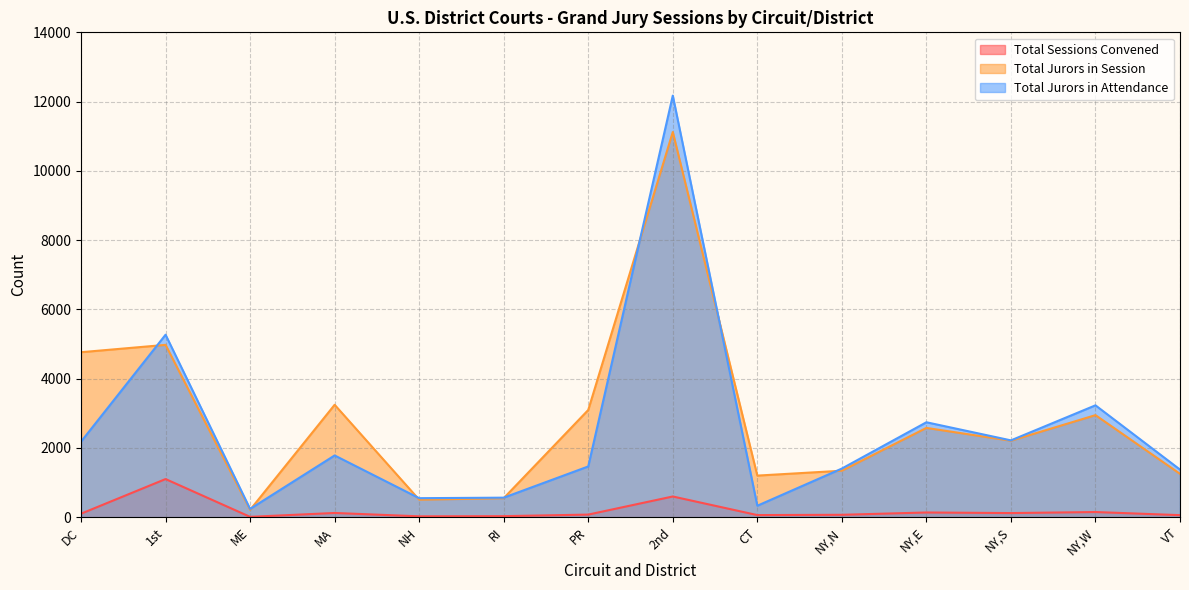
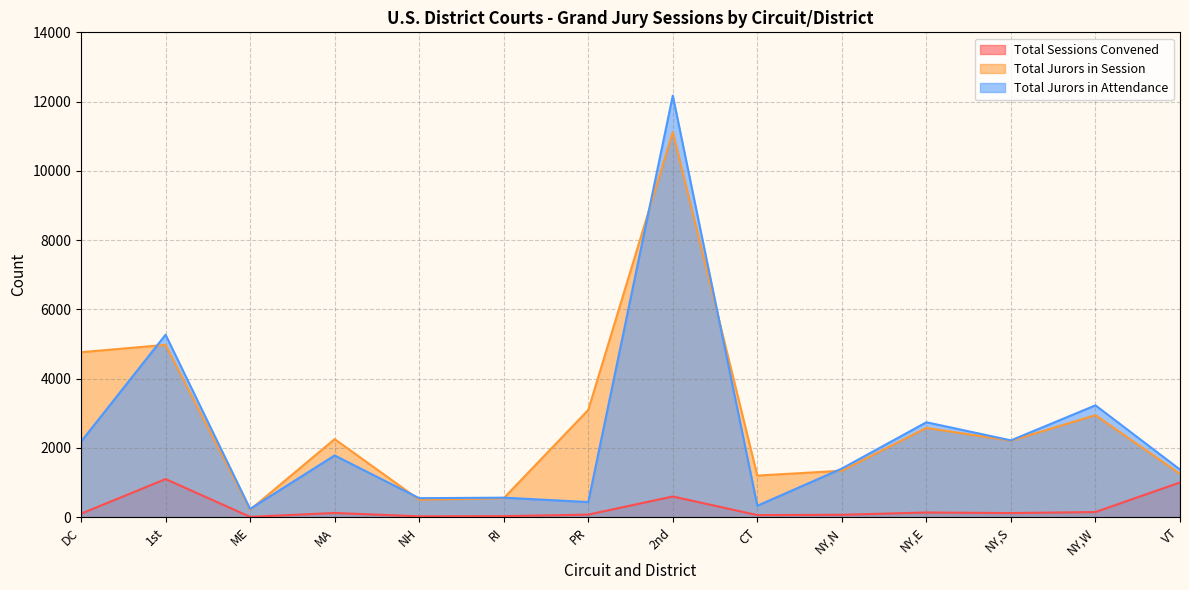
  {
    "Total Sessions Convened": {
      "DC": 100,
      "1st": 1100,
      "ME": 0,
      "MA": 100,
      "NH": 0,
      "RI": 0,
      "PR": 100,
      "2nd": 600,
      "CT": 100,
      "NY,N": 100,
      "NY,E": 100,
      "NY,S": 100,
      "NY,W": 200,
-     "VT": 100
+     "VT": 1000
    },
    "Total Jurors in Session": {
      "DC": 4800,
      "1st": 5000,
-     "MA": 3200,
+     "MA": 2300,
      "PR": 3100,
      "2nd": 11100,
      "CT": 1200,
      "NY,E": 2600,
      "NY,W": 2900,
      "VT": 1300
    },
    "Total Jurors in Attendance": {
      "DC": 2200,
      "1st": 5300,
      "MA": 1800,
-     "PR": 1500,
+     "PR": 400,
      "2nd": 12200,
      "CT": 300,
      "NY,E": 2700,
      "NY,W": 3200,
      "VT": 1400
    }
  }
